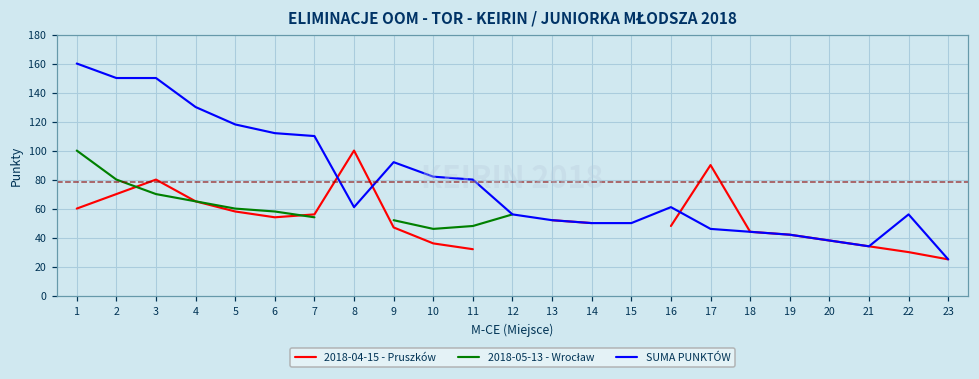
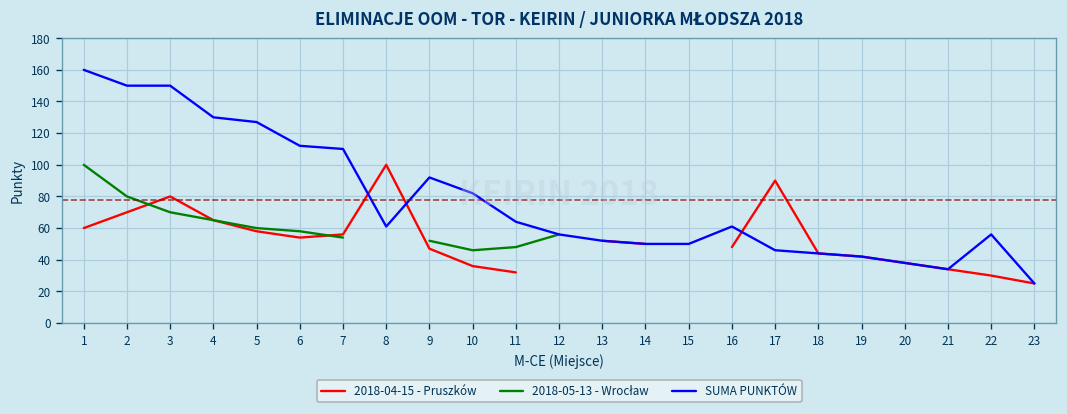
  {
    "2018-04-15 - Pruszków": {
      "1": 60,
      "2": 70,
      "3": 80,
      "5": 58,
      "6": 54,
      "7": 56,
      "8": 100,
      "9": 47,
      "10": 36,
      "11": 32,
      "16": 48,
      "17": 90,
      "22": 30
    },
    "2018-05-13 - Wrocław": {
      "1": 100,
      "2": 80,
      "3": 70,
      "5": 60,
      "6": 58,
      "7": 54,
      "9": 52,
      "10": 46,
      "11": 48
    },
    "SUMA PUNKTÓW": {
      "1": 160,
      "2": 150,
      "3": 150,
      "4": 130,
-     "5": 118,
+     "5": 127,
      "6": 112,
      "7": 110,
      "8": 61,
      "9": 92,
      "10": 82,
-     "11": 80,
+     "11": 64,
      "16": 61,
      "17": 46,
      "22": 56
    }
  }
